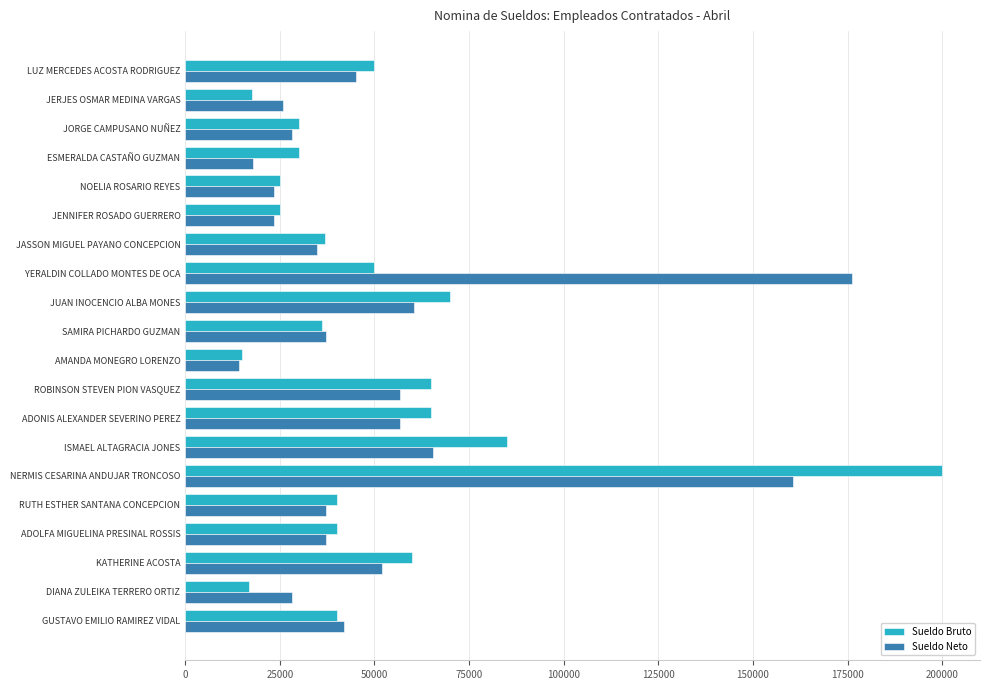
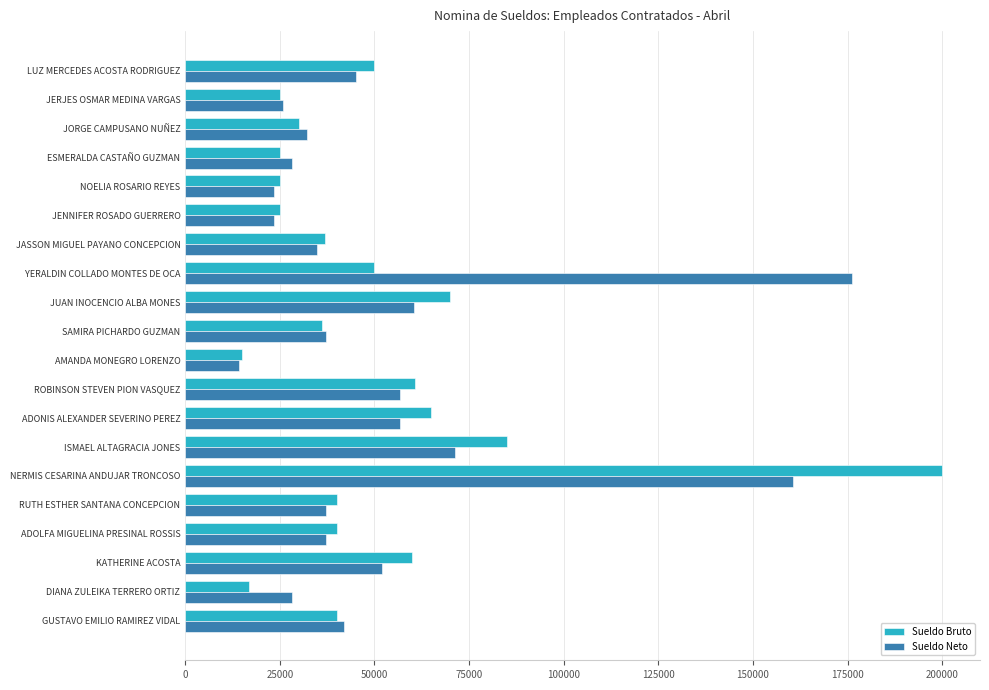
  {
    "Sueldo Bruto": {
      "LUZ MERCEDES ACOSTA RODRIGUEZ": 50000,
-     "JERJES OSMAR MEDINA VARGAS": 18000,
+     "JERJES OSMAR MEDINA VARGAS": 25000,
      "JORGE CAMPUSANO NUÑEZ": 30000,
-     "ESMERALDA CASTAÑO GUZMAN": 30000,
+     "ESMERALDA CASTAÑO GUZMAN": 25000,
      "NOELIA ROSARIO REYES": 25000,
      "JENNIFER ROSADO GUERRERO": 25000,
      "JASSON MIGUEL PAYANO CONCEPCION": 37000,
      "YERALDIN COLLADO MONTES DE OCA": 50000,
      "JUAN INOCENCIO ALBA MONES": 70000,
      "SAMIRA PICHARDO GUZMAN": 36000,
      "AMANDA MONEGRO LORENZO": 15000,
-     "ROBINSON STEVEN PION VASQUEZ": 65000,
+     "ROBINSON STEVEN PION VASQUEZ": 61000,
      "ADONIS ALEXANDER SEVERINO PEREZ": 65000,
      "ISMAEL ALTAGRACIA JONES": 85000,
      "NERMIS CESARINA ANDUJAR TRONCOSO": 200000,
      "RUTH ESTHER SANTANA CONCEPCION": 40000,
      "ADOLFA MIGUELINA PRESINAL ROSSIS": 40000,
      "KATHERINE ACOSTA": 60000,
      "DIANA ZULEIKA TERRERO ORTIZ": 17000,
      "GUSTAVO EMILIO RAMIREZ VIDAL": 40000
    },
    "Sueldo Neto": {
      "LUZ MERCEDES ACOSTA RODRIGUEZ": 45000,
      "JERJES OSMAR MEDINA VARGAS": 26000,
-     "JORGE CAMPUSANO NUÑEZ": 28000,
-     "ESMERALDA CASTAÑO GUZMAN": 18000,
+     "JORGE CAMPUSANO NUÑEZ": 32000,
+     "ESMERALDA CASTAÑO GUZMAN": 28000,
      "NOELIA ROSARIO REYES": 24000,
      "JENNIFER ROSADO GUERRERO": 24000,
      "JASSON MIGUEL PAYANO CONCEPCION": 35000,
      "YERALDIN COLLADO MONTES DE OCA": 176000,
      "JUAN INOCENCIO ALBA MONES": 60000,
      "SAMIRA PICHARDO GUZMAN": 37000,
      "AMANDA MONEGRO LORENZO": 14000,
      "ROBINSON STEVEN PION VASQUEZ": 57000,
      "ADONIS ALEXANDER SEVERINO PEREZ": 57000,
-     "ISMAEL ALTAGRACIA JONES": 65000,
+     "ISMAEL ALTAGRACIA JONES": 71000,
      "NERMIS CESARINA ANDUJAR TRONCOSO": 161000,
      "RUTH ESTHER SANTANA CONCEPCION": 37000,
      "ADOLFA MIGUELINA PRESINAL ROSSIS": 37000,
      "KATHERINE ACOSTA": 52000,
      "DIANA ZULEIKA TERRERO ORTIZ": 28000,
      "GUSTAVO EMILIO RAMIREZ VIDAL": 42000
    }
  }
